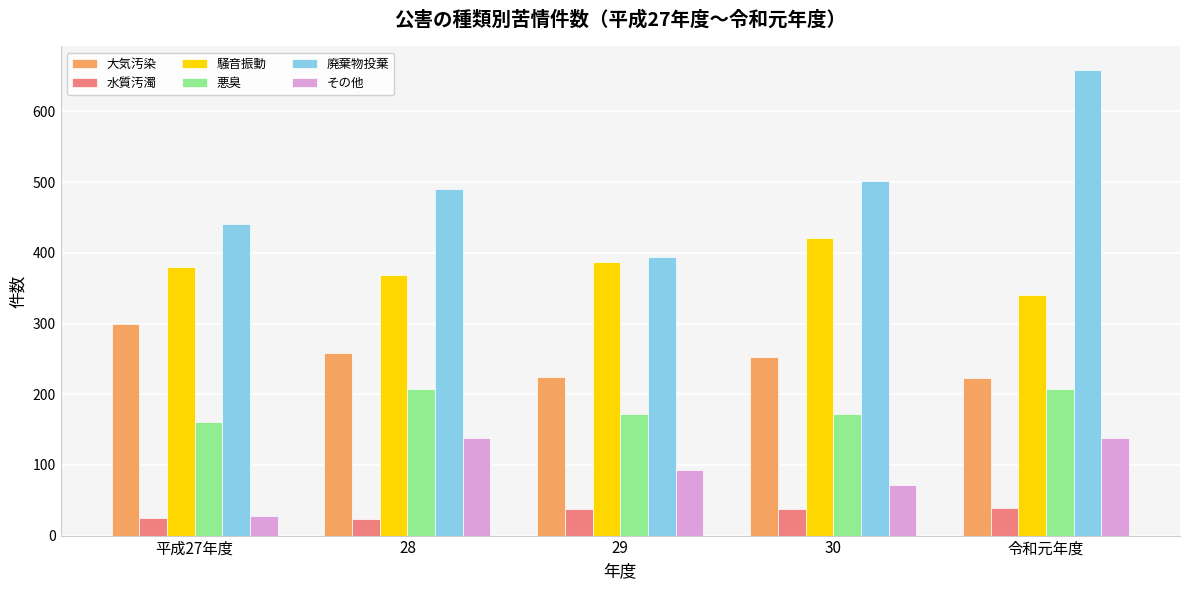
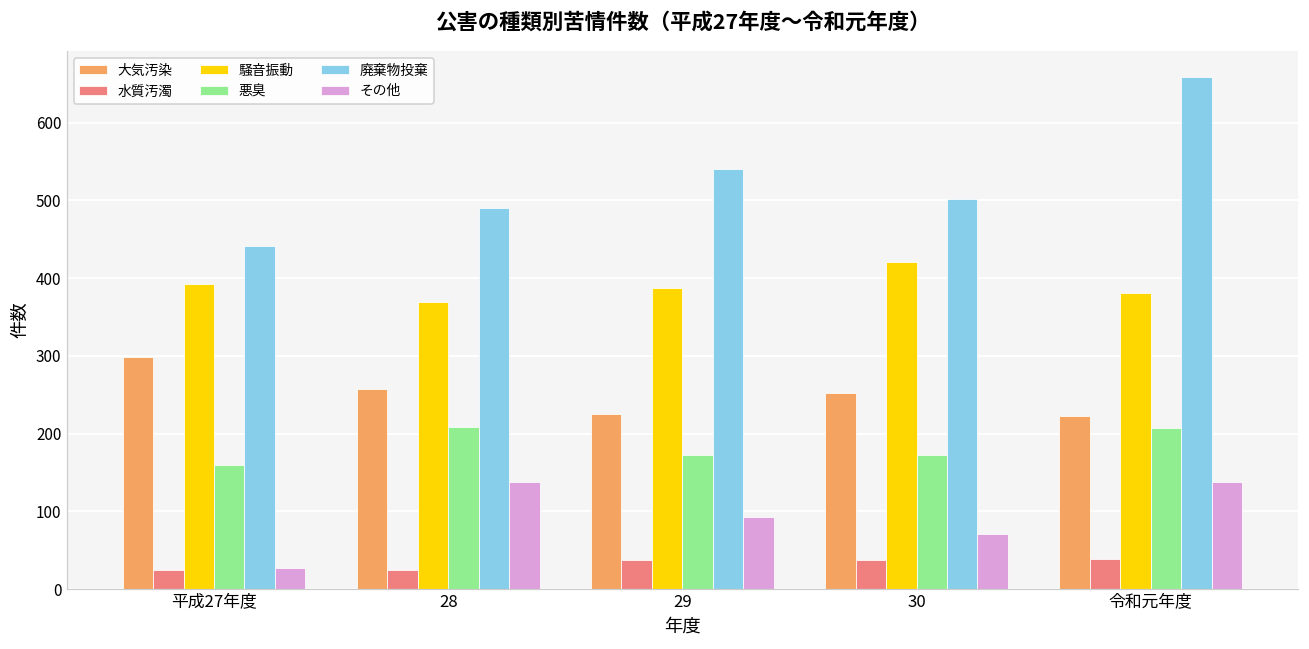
  {
    "騒音振動": {
-     "平成27年度": 380,
+     "平成27年度": 390,
      "28": 370,
      "29": 390,
      "30": 420,
-     "令和元年度": 340
+     "令和元年度": 380
    },
    "悪臭": {
      "平成27年度": 160,
      "28": 210,
      "29": 170,
      "30": 170,
      "令和元年度": 210
    },
    "廃棄物投棄": {
      "平成27年度": 440,
      "28": 490,
-     "29": 390,
+     "29": 540,
      "30": 500,
      "令和元年度": 660
    },
    "その他": {
      "平成27年度": 30,
      "28": 140,
      "29": 90,
      "30": 70,
      "令和元年度": 140
    }
  }
